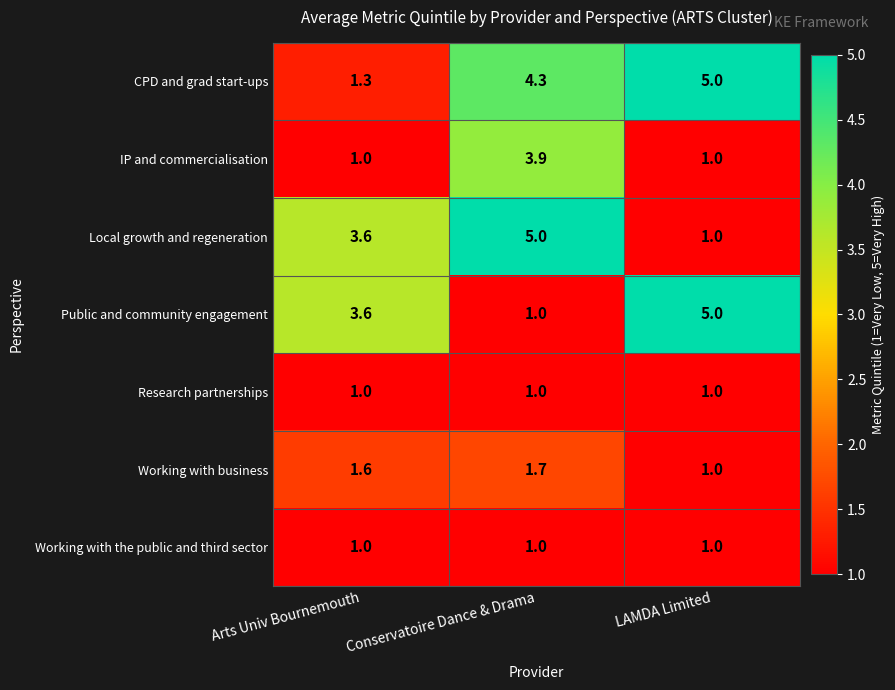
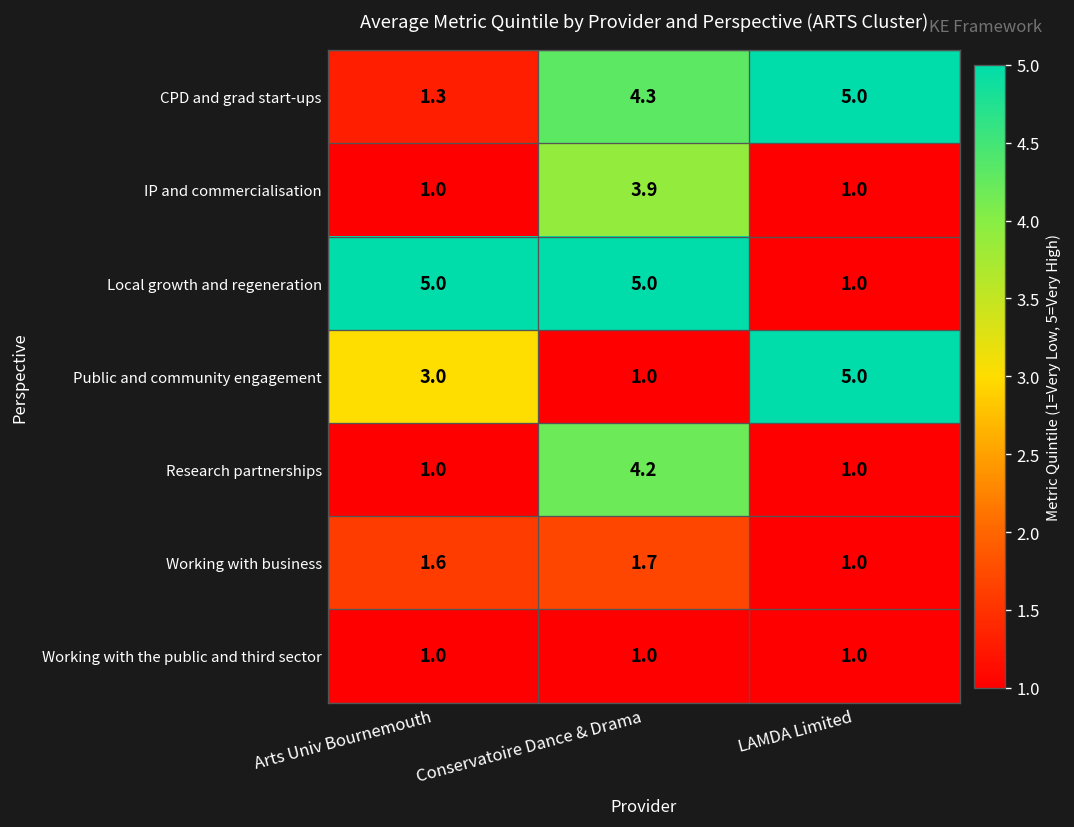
  {
    "CPD and grad start-ups": {
      "Arts Univ Bournemouth": 1.3,
      "Conservatoire Dance & Drama": 4.3,
      "LAMDA Limited": 5.0
    },
    "IP and commercialisation": {
      "Arts Univ Bournemouth": 1.0,
      "Conservatoire Dance & Drama": 3.9,
      "LAMDA Limited": 1.0
    },
    "Local growth and regeneration": {
-     "Arts Univ Bournemouth": 3.6,
+     "Arts Univ Bournemouth": 5.0,
      "Conservatoire Dance & Drama": 5.0,
      "LAMDA Limited": 1.0
    },
    "Public and community engagement": {
-     "Arts Univ Bournemouth": 3.6,
+     "Arts Univ Bournemouth": 3.0,
      "Conservatoire Dance & Drama": 1.0,
      "LAMDA Limited": 5.0
    },
    "Research partnerships": {
      "Arts Univ Bournemouth": 1.0,
-     "Conservatoire Dance & Drama": 1.0,
+     "Conservatoire Dance & Drama": 4.2,
      "LAMDA Limited": 1.0
    },
    "Working with business": {
      "Arts Univ Bournemouth": 1.6,
      "Conservatoire Dance & Drama": 1.7,
      "LAMDA Limited": 1.0
    },
    "Working with the public and third sector": {
      "Arts Univ Bournemouth": 1.0,
      "Conservatoire Dance & Drama": 1.0,
      "LAMDA Limited": 1.0
    }
  }
